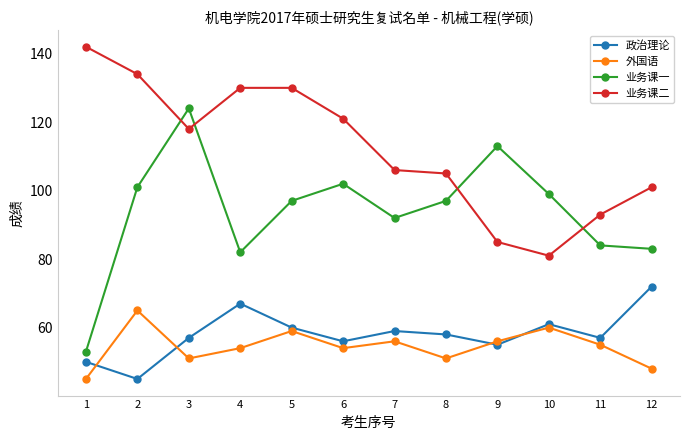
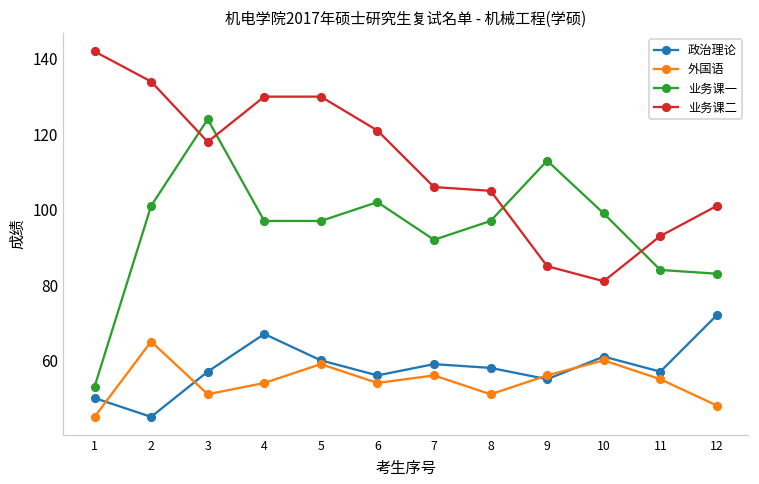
  {
    "政治理论": {
      "1": 50,
      "2": 45,
      "3": 57,
      "4": 67,
      "5": 60,
      "6": 56,
      "7": 59,
      "8": 58,
      "9": 55,
      "10": 61,
      "11": 57,
      "12": 72
    },
    "外国语": {
      "1": 45,
      "2": 65,
      "3": 51,
      "4": 54,
      "5": 59,
      "6": 54,
      "7": 56,
      "8": 51,
      "9": 56,
      "10": 60,
      "11": 55,
      "12": 48
    },
    "业务课一": {
      "1": 53,
      "2": 101,
      "3": 124,
-     "4": 82,
+     "4": 97,
      "5": 97,
      "6": 102,
      "7": 92,
      "8": 97,
      "9": 113,
      "10": 99,
      "11": 84,
      "12": 83
    },
    "业务课二": {
      "1": 142,
      "2": 134,
      "3": 118,
      "4": 130,
      "5": 130,
      "6": 121,
      "7": 106,
      "8": 105,
      "9": 85,
      "10": 81,
      "11": 93,
      "12": 101
    }
  }
